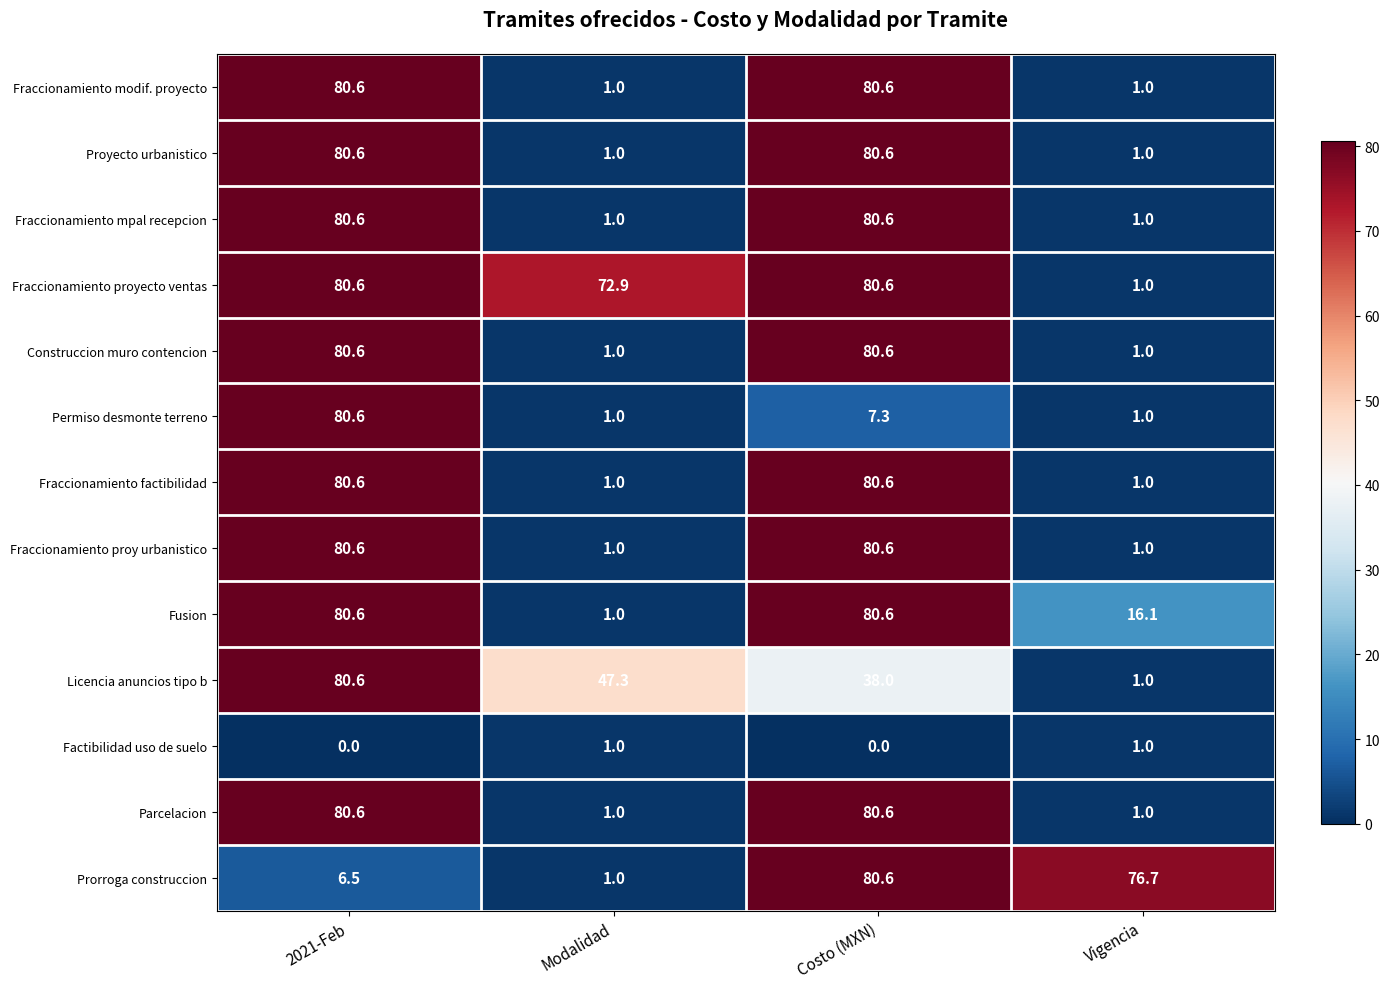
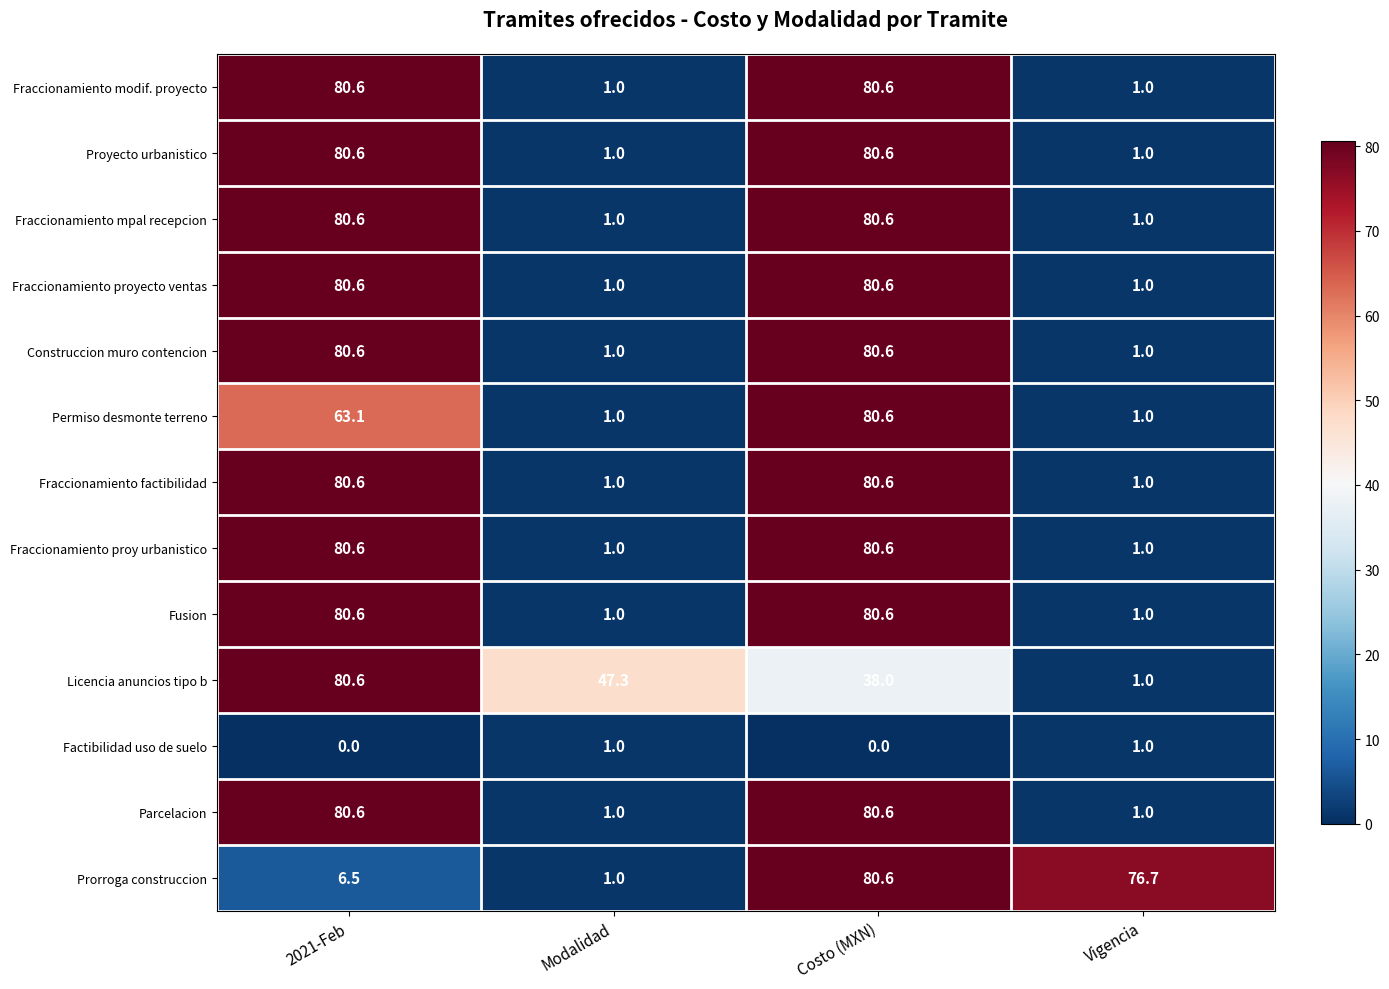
  {
    "Fraccionamiento modif. proyecto": {
      "2021-Feb": 80.6,
      "Modalidad": 1.0,
      "Costo (MXN)": 80.6,
      "Vigencia": 1.0
    },
    "Proyecto urbanistico": {
      "2021-Feb": 80.6,
      "Modalidad": 1.0,
      "Costo (MXN)": 80.6,
      "Vigencia": 1.0
    },
    "Fraccionamiento mpal recepcion": {
      "2021-Feb": 80.6,
      "Modalidad": 1.0,
      "Costo (MXN)": 80.6,
      "Vigencia": 1.0
    },
    "Fraccionamiento proyecto ventas": {
      "2021-Feb": 80.6,
-     "Modalidad": 72.9,
+     "Modalidad": 1.0,
      "Costo (MXN)": 80.6,
      "Vigencia": 1.0
    },
    "Construccion muro contencion": {
      "2021-Feb": 80.6,
      "Modalidad": 1.0,
      "Costo (MXN)": 80.6,
      "Vigencia": 1.0
    },
    "Permiso desmonte terreno": {
-     "2021-Feb": 80.6,
+     "2021-Feb": 63.1,
      "Modalidad": 1.0,
-     "Costo (MXN)": 7.3,
+     "Costo (MXN)": 80.6,
      "Vigencia": 1.0
    },
    "Fraccionamiento factibilidad": {
      "2021-Feb": 80.6,
      "Modalidad": 1.0,
      "Costo (MXN)": 80.6,
      "Vigencia": 1.0
    },
    "Fraccionamiento proy urbanistico": {
      "2021-Feb": 80.6,
      "Modalidad": 1.0,
      "Costo (MXN)": 80.6,
      "Vigencia": 1.0
    },
    "Fusion": {
      "2021-Feb": 80.6,
      "Modalidad": 1.0,
      "Costo (MXN)": 80.6,
-     "Vigencia": 16.1
+     "Vigencia": 1.0
    },
    "Licencia anuncios tipo b": {
      "2021-Feb": 80.6,
      "Modalidad": 47.3,
      "Vigencia": 1.0
    },
    "Factibilidad uso de suelo": {
      "2021-Feb": 0.0,
      "Modalidad": 1.0,
      "Costo (MXN)": 0.0,
      "Vigencia": 1.0
    },
    "Parcelacion": {
      "2021-Feb": 80.6,
      "Modalidad": 1.0,
      "Costo (MXN)": 80.6,
      "Vigencia": 1.0
    },
    "Prorroga construccion": {
      "2021-Feb": 6.5,
      "Modalidad": 1.0,
      "Costo (MXN)": 80.6,
      "Vigencia": 76.7
    }
  }
